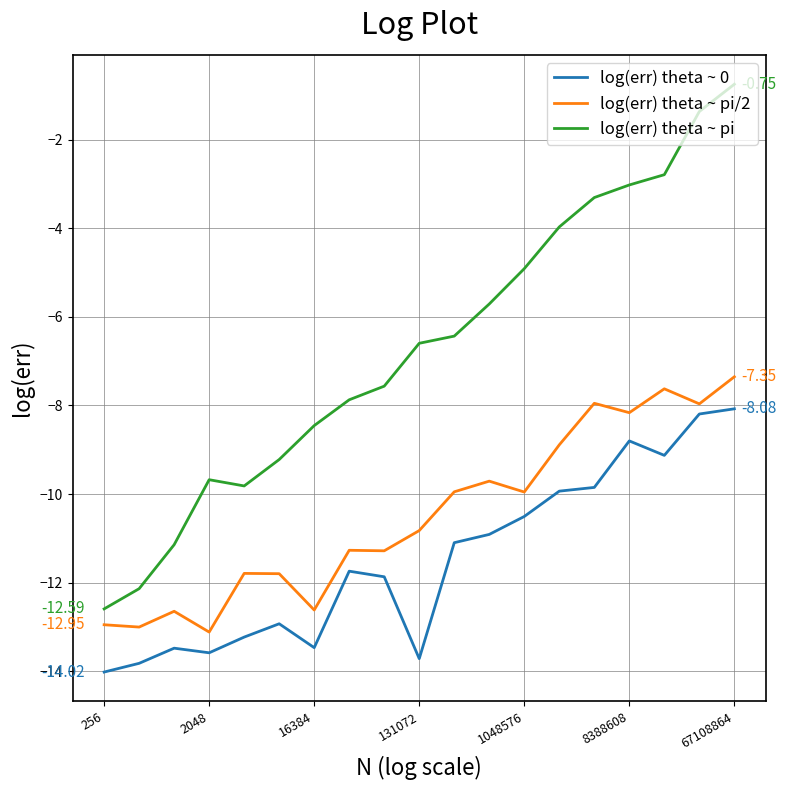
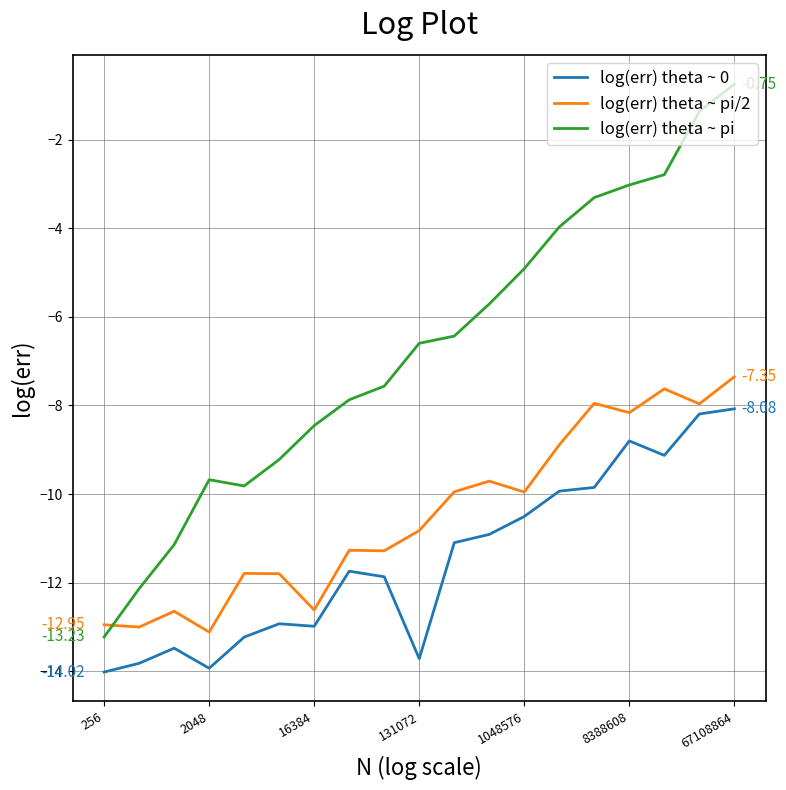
  {
    "log(err) theta ~ 0": {
-     "2048": -13.6,
-     "16384": -13.5,
+     "2048": -13.9,
+     "16384": -13.0,
      "131072": -13.7,
      "1048576": -10.5,
      "8388608": -8.8
    },
    "log(err) theta ~ pi/2": {
      "67108864": -7.35
    },
    "log(err) theta ~ pi": {
-     "256": -12.59
+     "256": -13.23
    }
  }
